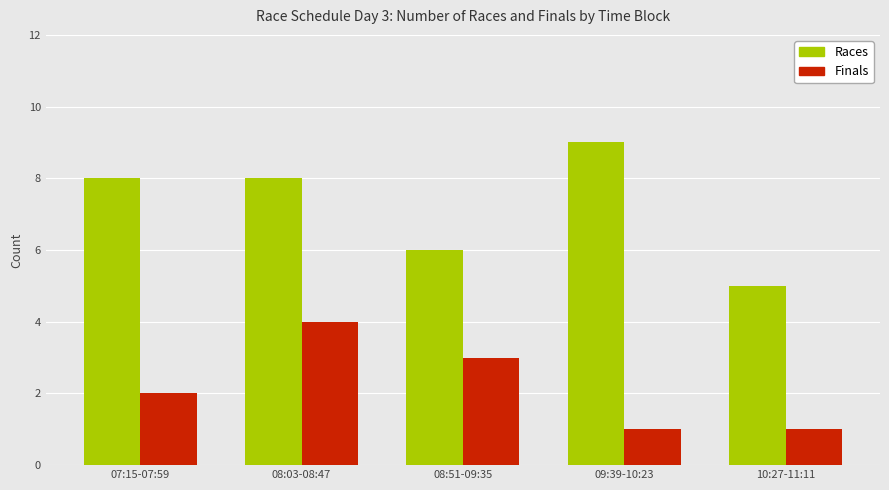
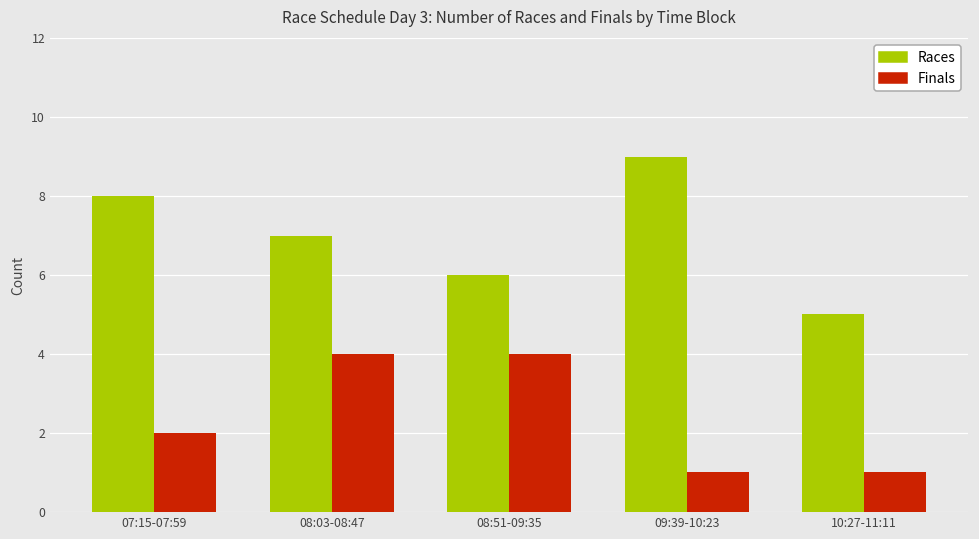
  {
    "Races": {
      "07:15-07:59": 8,
-     "08:03-08:47": 8,
+     "08:03-08:47": 7,
      "08:51-09:35": 6,
      "09:39-10:23": 9,
      "10:27-11:11": 5
    },
    "Finals": {
      "07:15-07:59": 2,
      "08:03-08:47": 4,
-     "08:51-09:35": 3,
+     "08:51-09:35": 4,
      "09:39-10:23": 1,
      "10:27-11:11": 1
    }
  }
